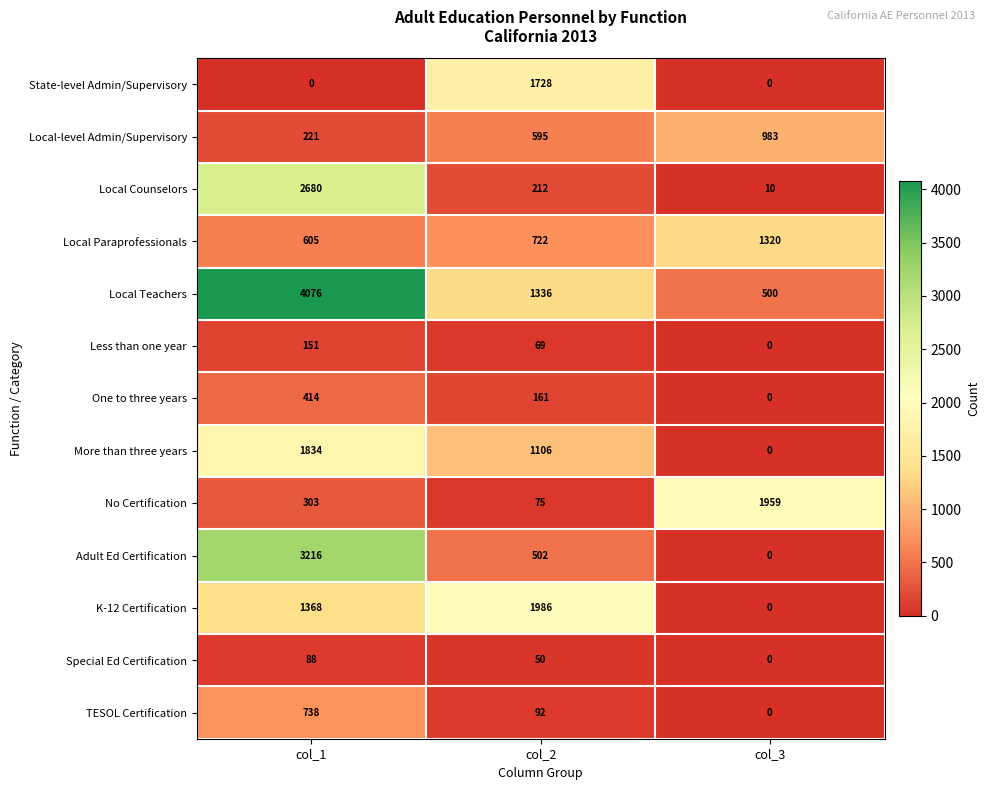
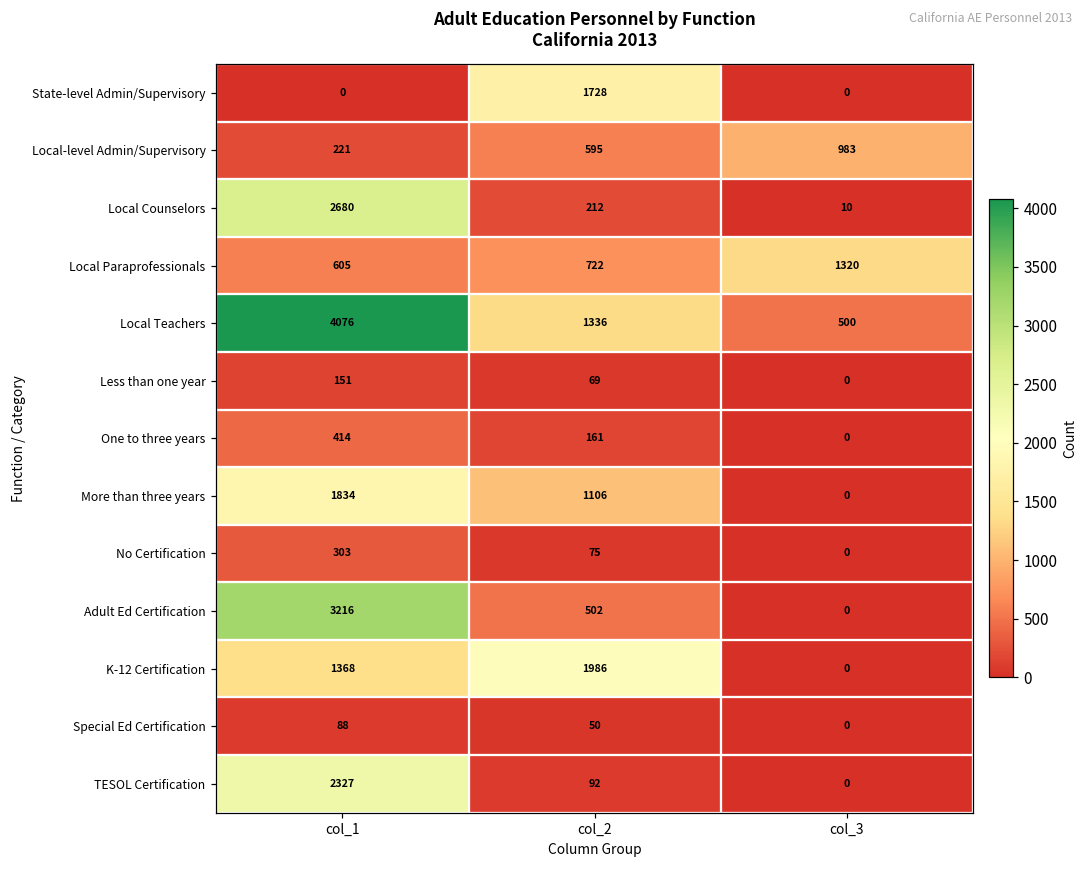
  {
    "State-level Admin/Supervisory": {
      "col_1": 0,
      "col_2": 1728,
      "col_3": 0
    },
    "Local-level Admin/Supervisory": {
      "col_1": 221,
      "col_2": 595,
      "col_3": 983
    },
    "Local Counselors": {
      "col_1": 2680,
      "col_2": 212,
      "col_3": 10
    },
    "Local Paraprofessionals": {
      "col_1": 605,
      "col_2": 722,
      "col_3": 1320
    },
    "Local Teachers": {
      "col_1": 4076,
      "col_2": 1336,
      "col_3": 500
    },
    "Less than one year": {
      "col_1": 151,
      "col_2": 69,
      "col_3": 0
    },
    "One to three years": {
      "col_1": 414,
      "col_2": 161,
      "col_3": 0
    },
    "More than three years": {
      "col_1": 1834,
      "col_2": 1106,
      "col_3": 0
    },
    "No Certification": {
      "col_1": 303,
      "col_2": 75,
-     "col_3": 1959
+     "col_3": 0
    },
    "Adult Ed Certification": {
      "col_1": 3216,
      "col_2": 502,
      "col_3": 0
    },
    "K-12 Certification": {
      "col_1": 1368,
      "col_2": 1986,
      "col_3": 0
    },
    "Special Ed Certification": {
      "col_1": 88,
      "col_2": 50,
      "col_3": 0
    },
    "TESOL Certification": {
-     "col_1": 738,
+     "col_1": 2327,
      "col_2": 92,
      "col_3": 0
    }
  }
